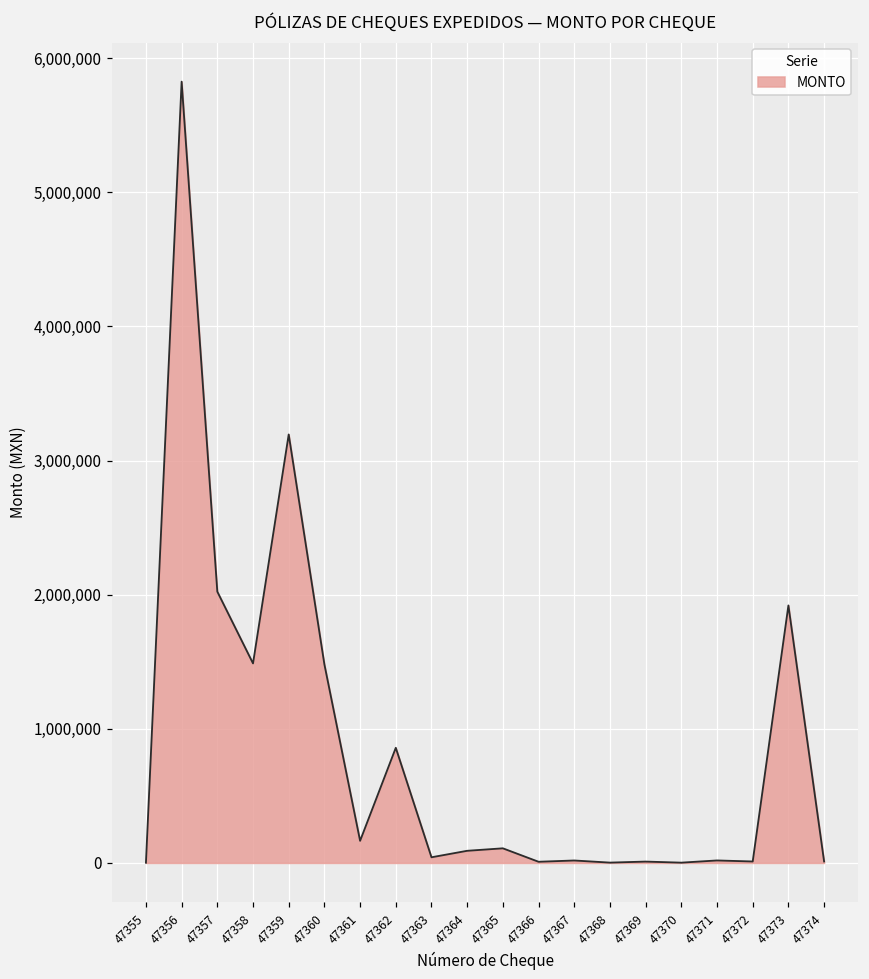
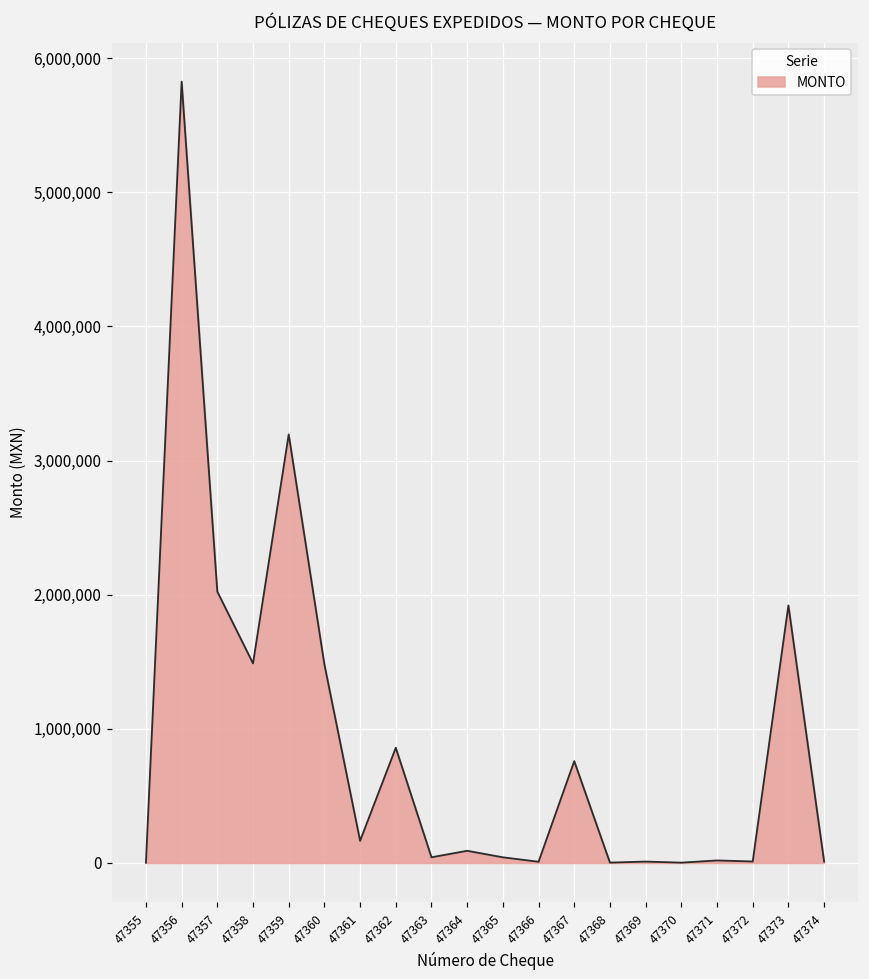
  {
    "47355": "0",
    "47356": "5,820,000",
    "47357": "2,020,000",
    "47358": "1,490,000",
    "47359": "3,190,000",
    "47360": "1,480,000",
    "47361": "160,000",
    "47362": "860,000",
    "47363": "40,000",
    "47364": "90,000",
-   "47365": "110,000",
+   "47365": "40,000",
    "47366": "10,000",
-   "47367": "20,000",
+   "47367": "760,000",
    "47368": "0",
    "47369": "10,000",
    "47370": "0",
    "47371": "20,000",
    "47372": "10,000",
    "47373": "1,920,000",
    "47374": "10,000"
  }
